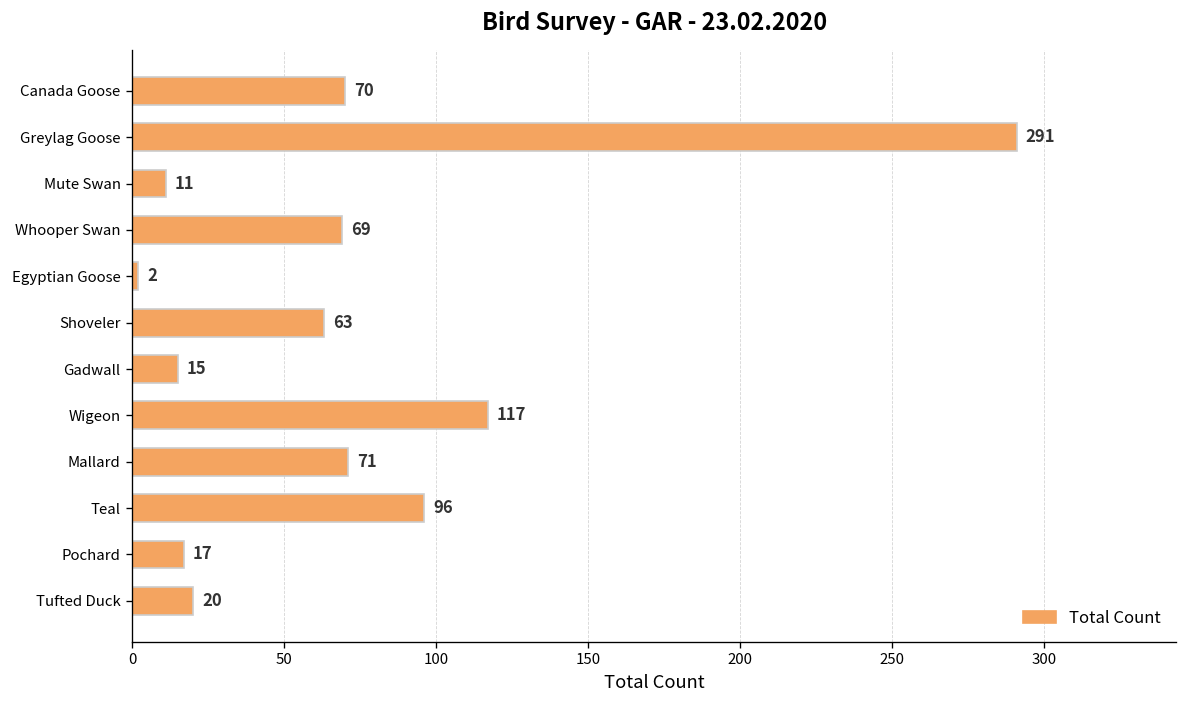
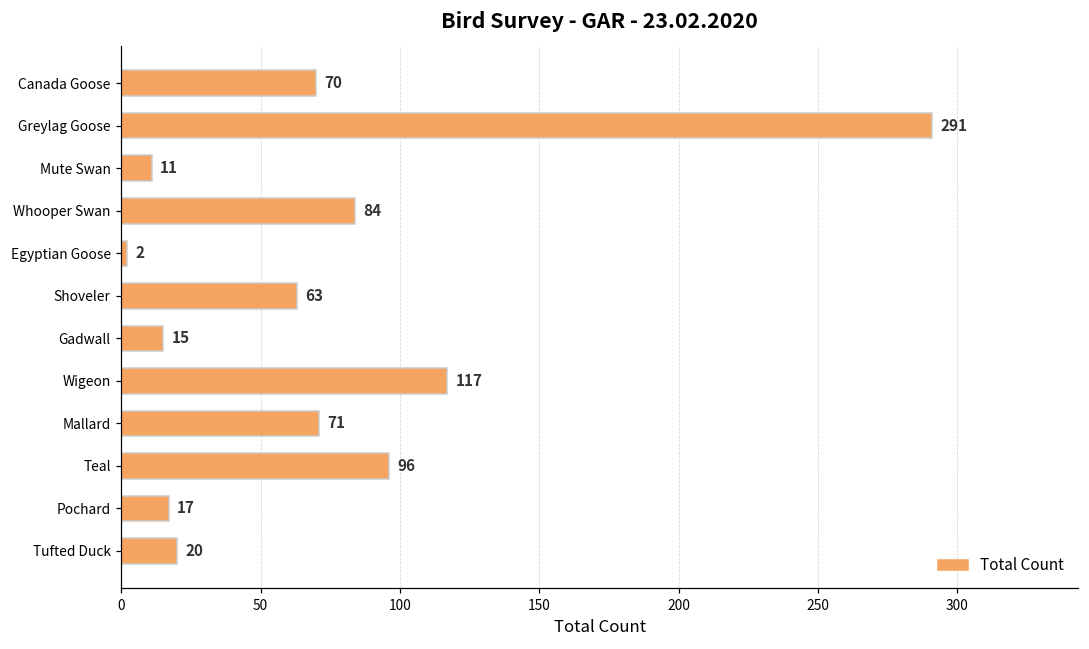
  {
    "Canada Goose": 70,
    "Greylag Goose": 291,
    "Mute Swan": 11,
-   "Whooper Swan": 69,
+   "Whooper Swan": 84,
    "Egyptian Goose": 2,
    "Shoveler": 63,
    "Gadwall": 15,
    "Wigeon": 117,
    "Mallard": 71,
    "Teal": 96,
    "Pochard": 17,
    "Tufted Duck": 20
  }
